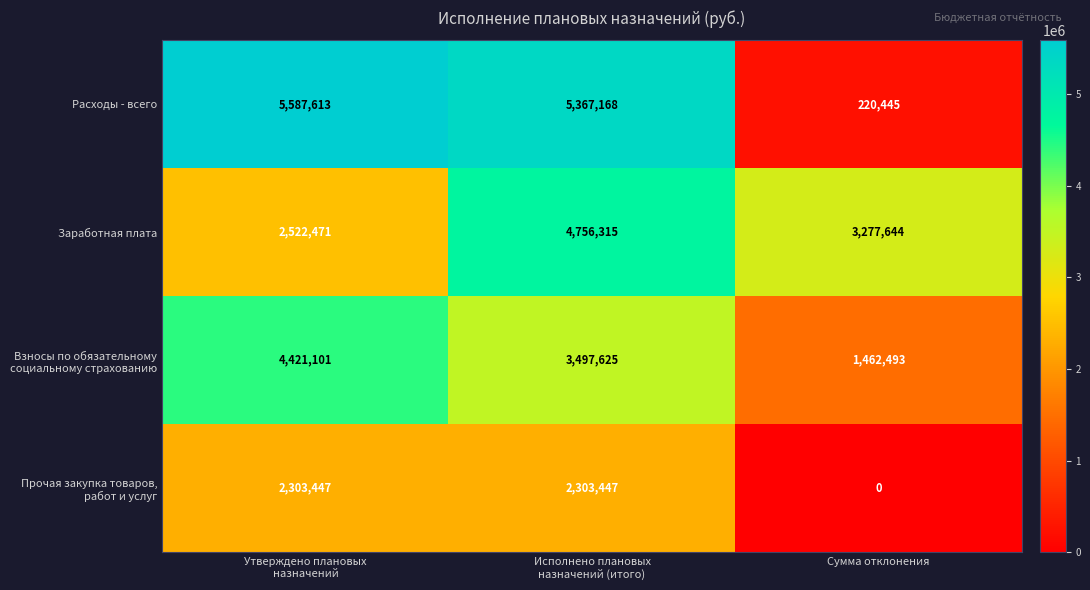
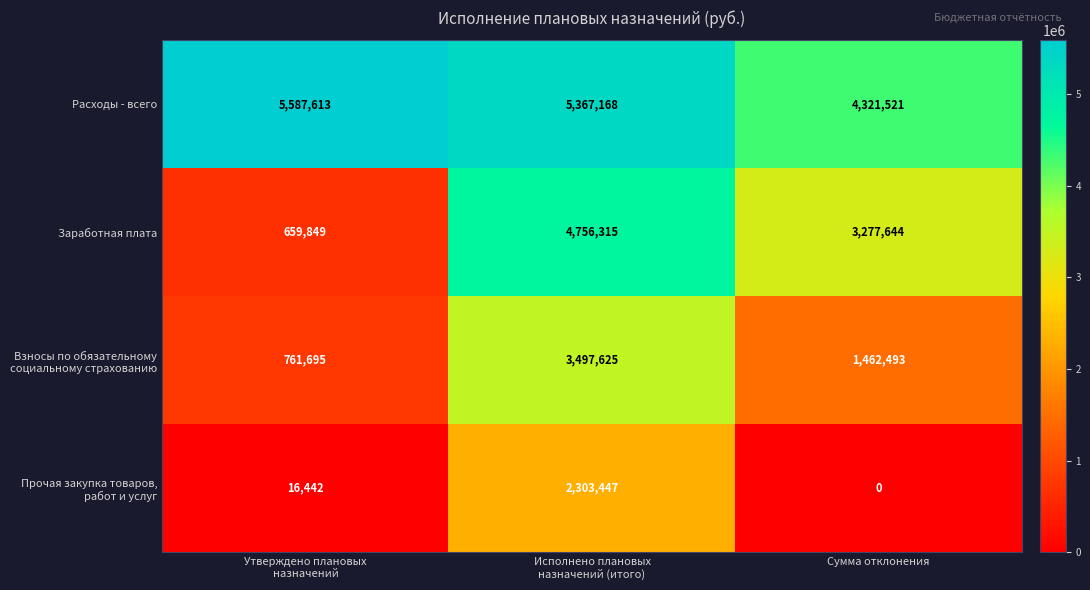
  {
    "Расходы - всего": {
      "Утверждено плановых назначений": "5,587,613",
      "Исполнено плановых назначений (итого)": "5,367,168",
-     "Сумма отклонения": "220,445"
+     "Сумма отклонения": "4,321,521"
    },
    "Заработная плата": {
-     "Утверждено плановых назначений": "2,522,471",
+     "Утверждено плановых назначений": "659,849",
      "Исполнено плановых назначений (итого)": "4,756,315",
      "Сумма отклонения": "3,277,644"
    },
    "Взносы по обязательному социальному страхованию": {
-     "Утверждено плановых назначений": "4,421,101",
+     "Утверждено плановых назначений": "761,695",
      "Исполнено плановых назначений (итого)": "3,497,625",
      "Сумма отклонения": "1,462,493"
    },
    "Прочая закупка товаров, работ и услуг": {
-     "Утверждено плановых назначений": "2,303,447",
+     "Утверждено плановых назначений": "16,442",
      "Исполнено плановых назначений (итого)": "2,303,447",
      "Сумма отклонения": "0"
    }
  }
